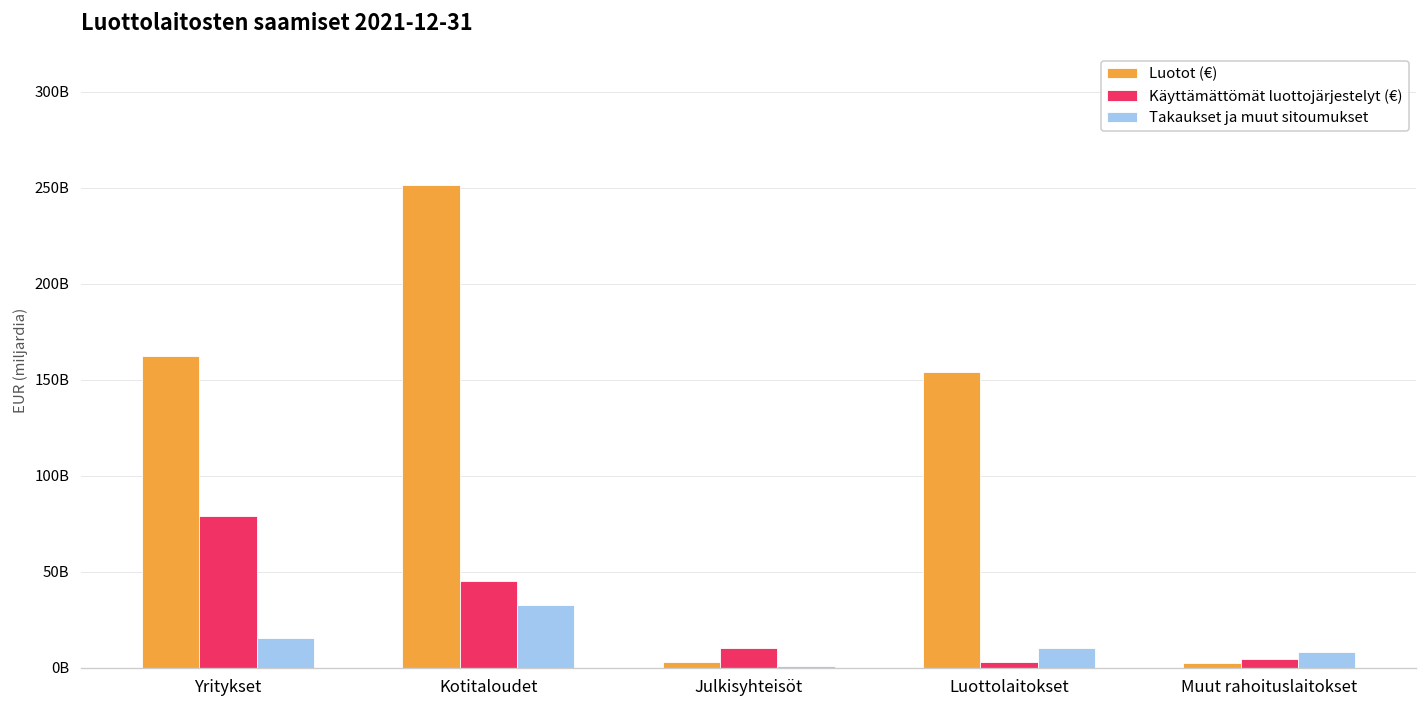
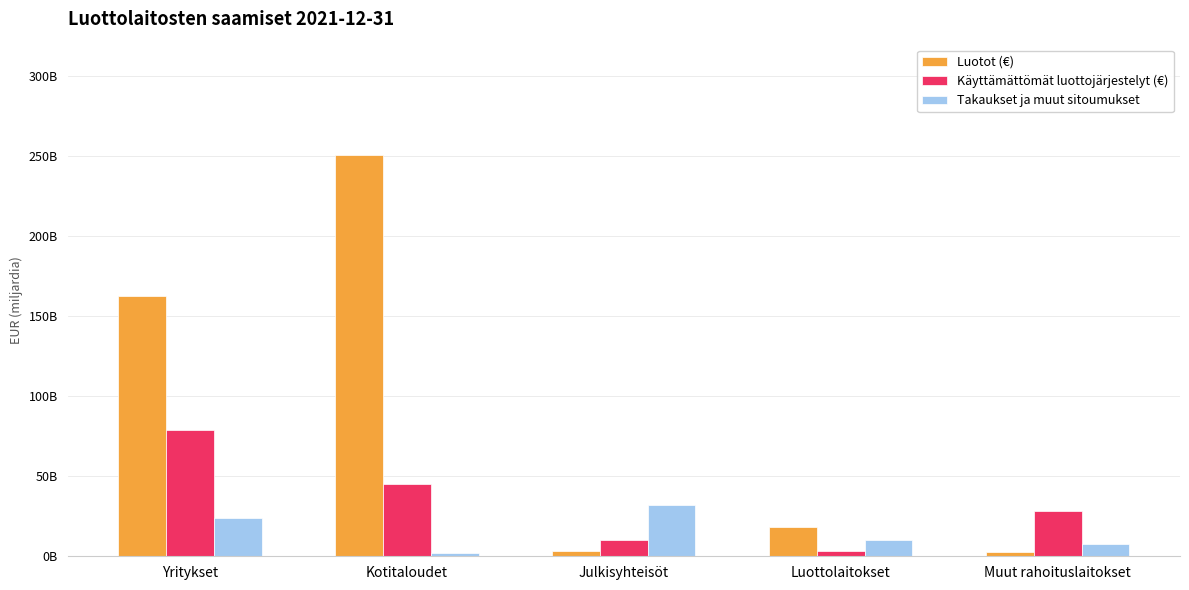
  {
    "Luotot (€)": {
      "Yritykset": 163000000000,
      "Kotitaloudet": 251000000000,
      "Julkisyhteisöt": 3000000000,
-     "Luottolaitokset": 154000000000,
+     "Luottolaitokset": 18000000000,
      "Muut rahoituslaitokset": 3000000000
    },
    "Käyttämättömät luottojärjestelyt (€)": {
      "Yritykset": 79000000000,
      "Kotitaloudet": 45000000000,
      "Julkisyhteisöt": 10000000000,
      "Luottolaitokset": 3000000000,
-     "Muut rahoituslaitokset": 4000000000
+     "Muut rahoituslaitokset": 28000000000
    },
    "Takaukset ja muut sitoumukset": {
-     "Yritykset": 15000000000,
-     "Kotitaloudet": 33000000000,
-     "Julkisyhteisöt": 1000000000,
+     "Yritykset": 24000000000,
+     "Kotitaloudet": 2000000000,
+     "Julkisyhteisöt": 32000000000,
      "Luottolaitokset": 10000000000,
      "Muut rahoituslaitokset": 8000000000
    }
  }
